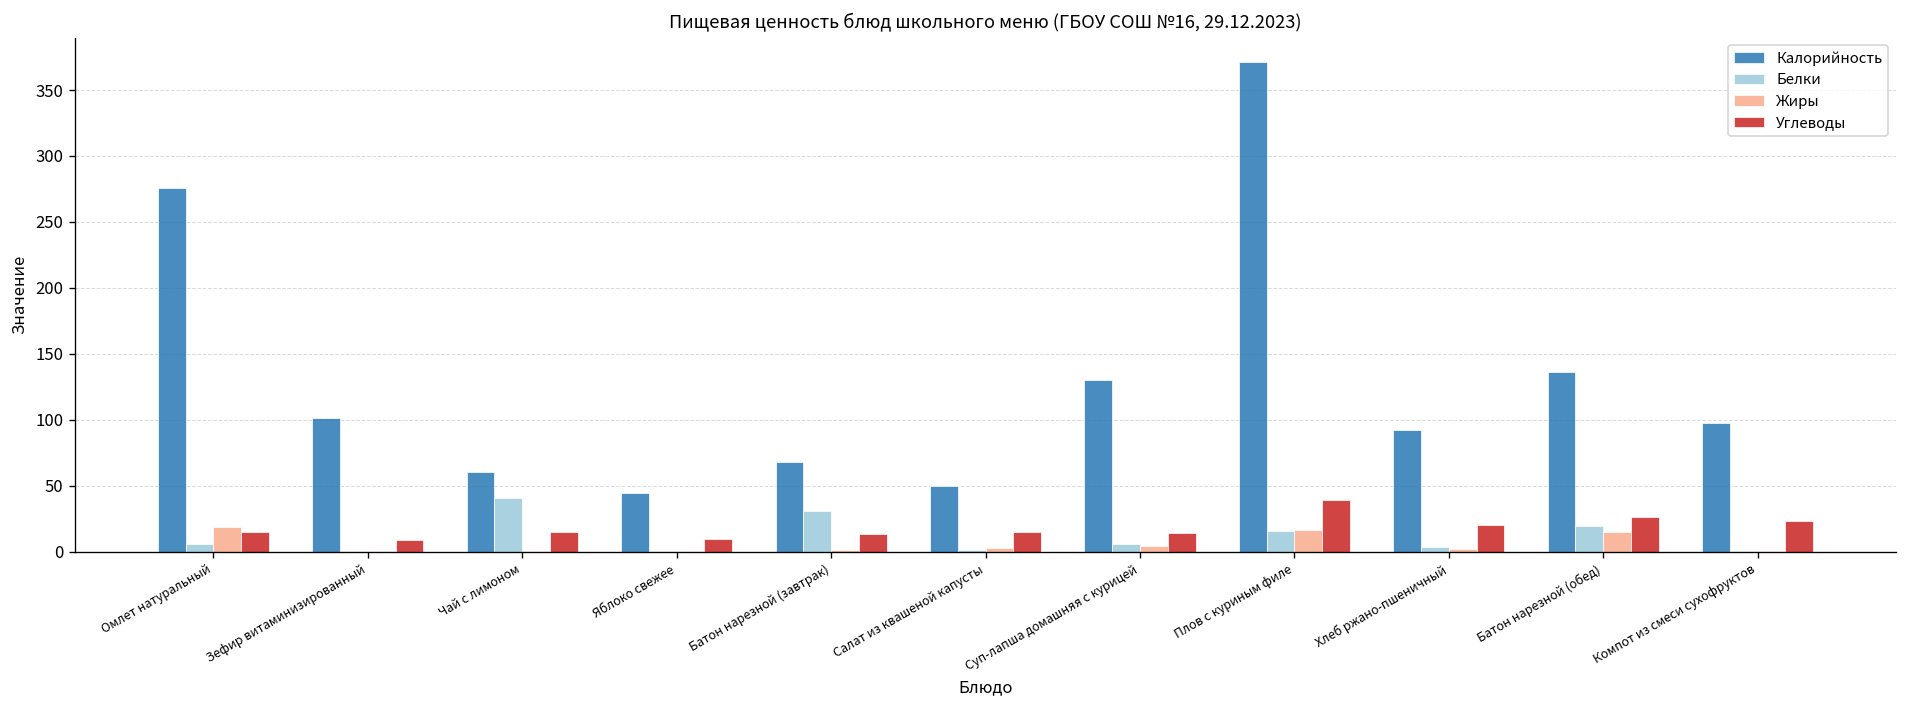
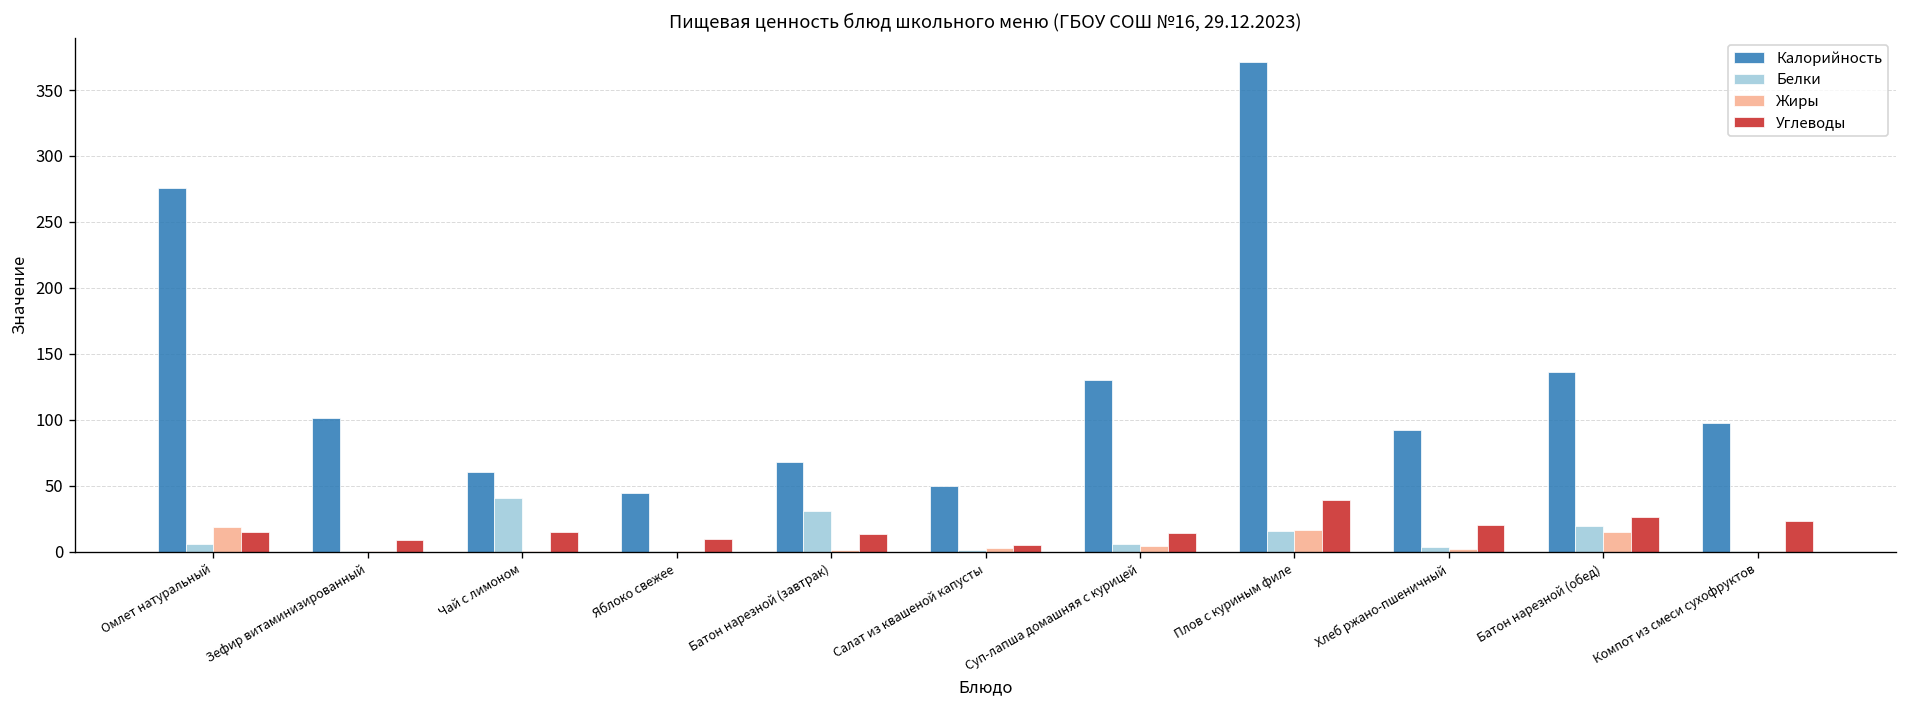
  {
    "Калорийность": {
      "Омлет натуральный": 275,
      "Зефир витаминизированный": 102,
      "Чай с лимоном": 60,
      "Яблоко свежее": 44,
      "Батон нарезной (завтрак)": 68,
      "Салат из квашеной капусты": 50,
      "Суп-лапша домашняя с курицей": 130,
      "Плов с куриным филе": 371,
      "Хлеб ржано-пшеничный": 92,
      "Батон нарезной (обед)": 136,
      "Компот из смеси сухофруктов": 97
    },
    "Белки": {
      "Омлет натуральный": 6,
      "Чай с лимоном": 41,
      "Батон нарезной (завтрак)": 31,
      "Суп-лапша домашняя с курицей": 6,
      "Плов с куриным филе": 15,
      "Хлеб ржано-пшеничный": 3,
      "Батон нарезной (обед)": 20
    },
    "Жиры": {
      "Омлет натуральный": 19,
      "Салат из квашеной капусты": 3,
      "Суп-лапша домашняя с курицей": 5,
      "Плов с куриным филе": 16,
      "Батон нарезной (обед)": 15
    },
    "Углеводы": {
      "Омлет натуральный": 15,
      "Зефир витаминизированный": 9,
      "Чай с лимоном": 15,
      "Яблоко свежее": 10,
      "Батон нарезной (завтрак)": 13,
-     "Салат из квашеной капусты": 15,
+     "Салат из квашеной капусты": 5,
      "Суп-лапша домашняя с курицей": 14,
      "Плов с куриным филе": 39,
      "Хлеб ржано-пшеничный": 20,
      "Батон нарезной (обед)": 26,
      "Компот из смеси сухофруктов": 24
    }
  }
